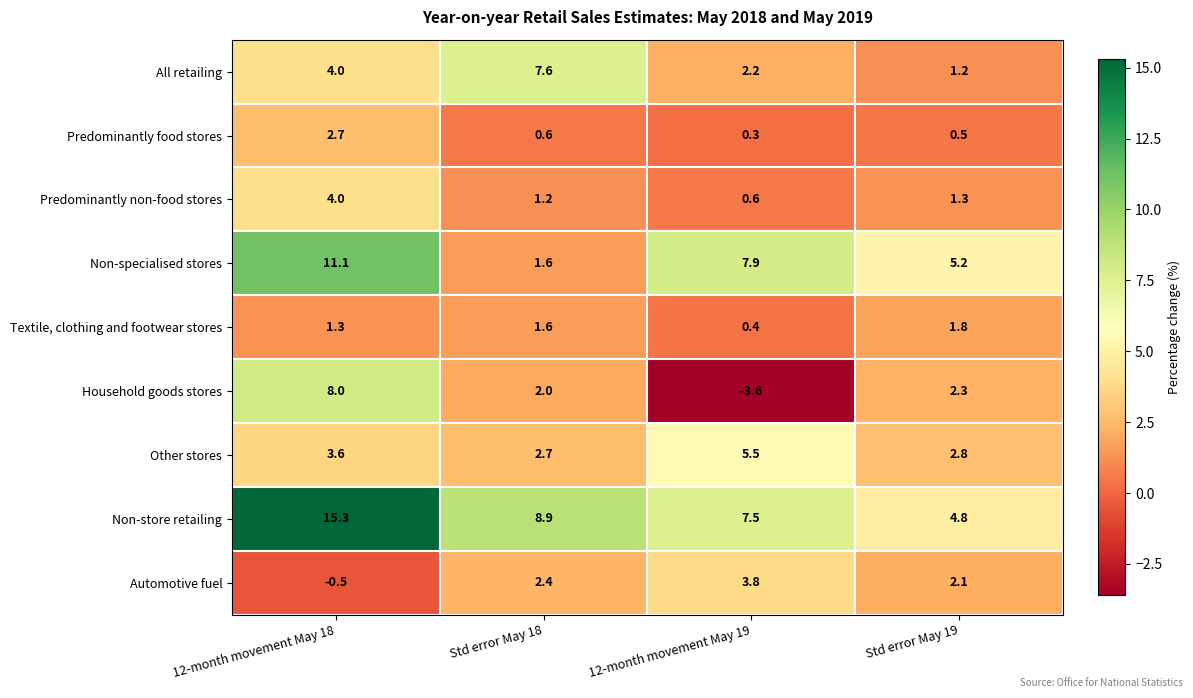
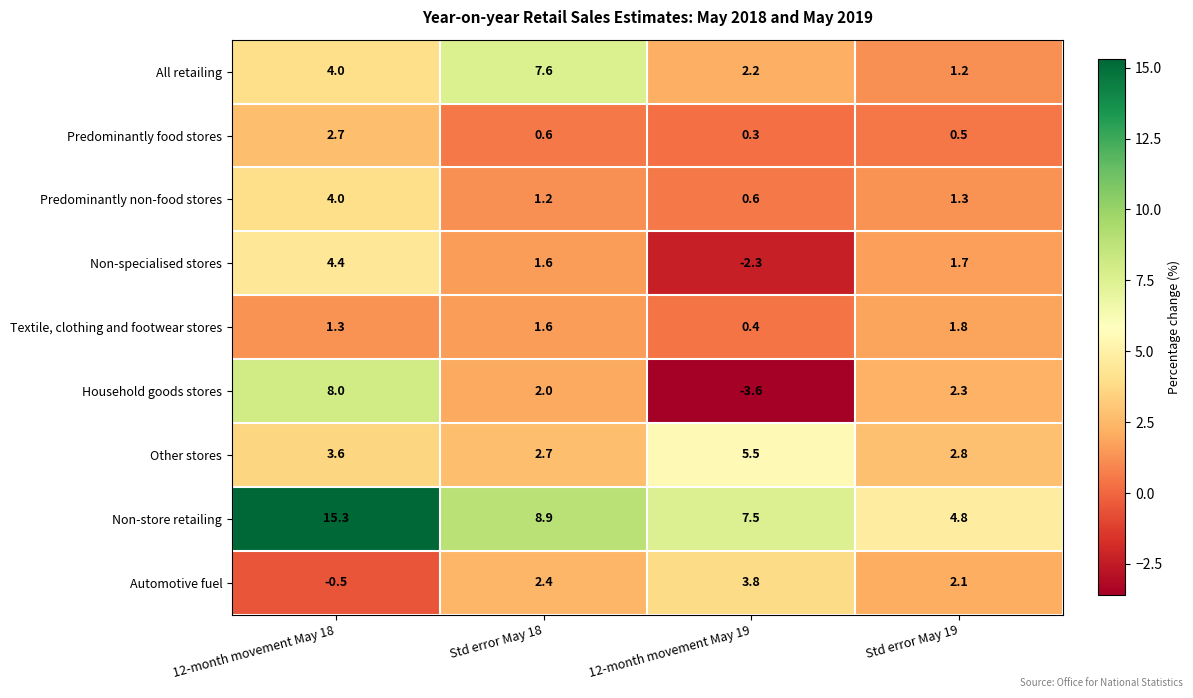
  {
    "All retailing": {
      "12-month movement May 18": 4.0,
      "Std error May 18": 7.6,
      "12-month movement May 19": 2.2,
      "Std error May 19": 1.2
    },
    "Predominantly food stores": {
      "12-month movement May 18": 2.7,
      "Std error May 18": 0.6,
      "12-month movement May 19": 0.3,
      "Std error May 19": 0.5
    },
    "Predominantly non-food stores": {
      "12-month movement May 18": 4.0,
      "Std error May 18": 1.2,
      "12-month movement May 19": 0.6,
      "Std error May 19": 1.3
    },
    "Non-specialised stores": {
-     "12-month movement May 18": 11.1,
+     "12-month movement May 18": 4.4,
      "Std error May 18": 1.6,
-     "12-month movement May 19": 7.9,
-     "Std error May 19": 5.2
+     "12-month movement May 19": -2.3,
+     "Std error May 19": 1.7
    },
    "Textile, clothing and footwear stores": {
      "12-month movement May 18": 1.3,
      "Std error May 18": 1.6,
      "12-month movement May 19": 0.4,
      "Std error May 19": 1.8
    },
    "Household goods stores": {
      "12-month movement May 18": 8.0,
      "Std error May 18": 2.0,
      "12-month movement May 19": -3.6,
      "Std error May 19": 2.3
    },
    "Other stores": {
      "12-month movement May 18": 3.6,
      "Std error May 18": 2.7,
      "12-month movement May 19": 5.5,
      "Std error May 19": 2.8
    },
    "Non-store retailing": {
      "12-month movement May 18": 15.3,
      "Std error May 18": 8.9,
      "12-month movement May 19": 7.5,
      "Std error May 19": 4.8
    },
    "Automotive fuel": {
      "12-month movement May 18": -0.5,
      "Std error May 18": 2.4,
      "12-month movement May 19": 3.8,
      "Std error May 19": 2.1
    }
  }
